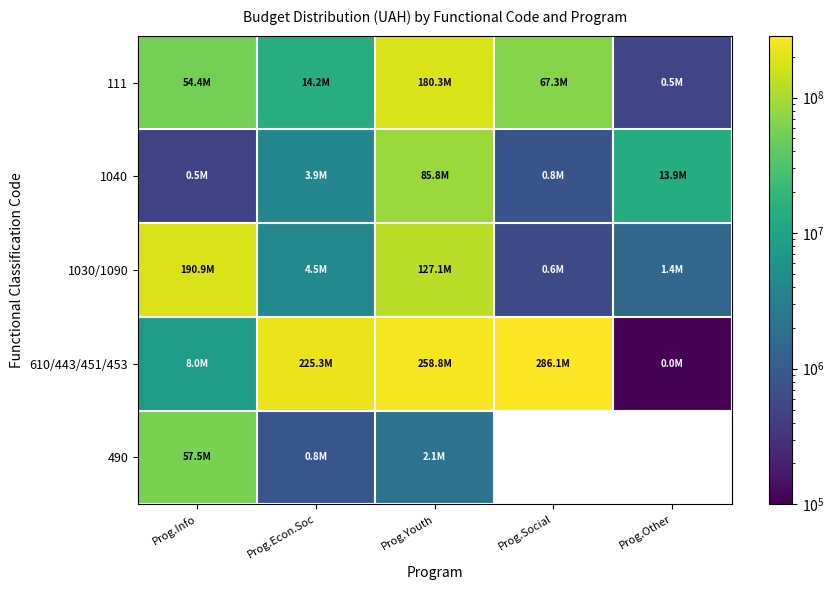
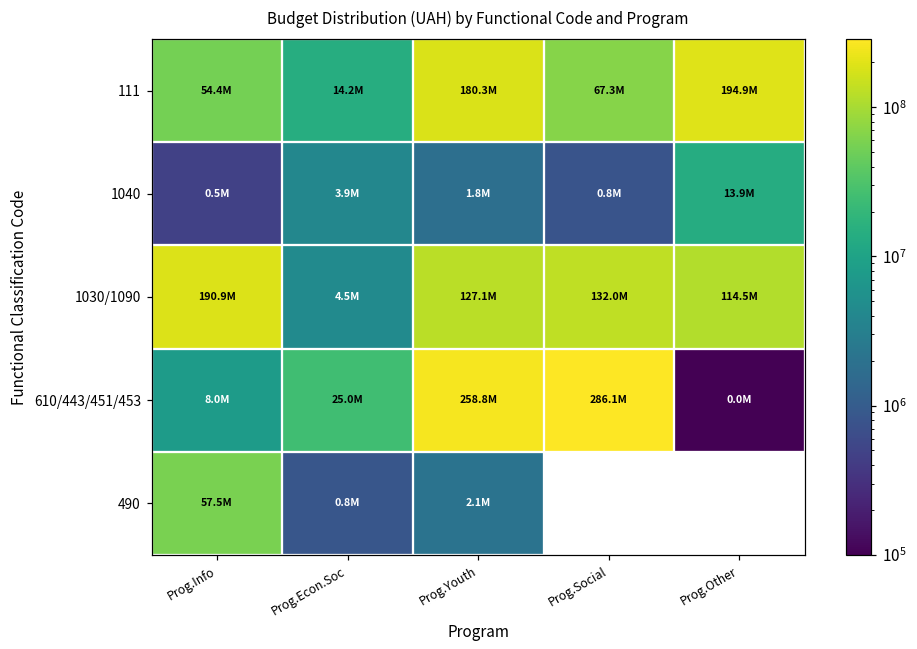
  {
    "111": {
      "Prog.Info": "54.4M",
      "Prog.Econ.Soc": "14.2M",
      "Prog.Youth": "180.3M",
      "Prog.Social": "67.3M",
-     "Prog.Other": "0.5M"
+     "Prog.Other": "194.9M"
    },
    "1040": {
      "Prog.Info": "0.5M",
      "Prog.Econ.Soc": "3.9M",
-     "Prog.Youth": "85.8M",
+     "Prog.Youth": "1.8M",
      "Prog.Social": "0.8M",
      "Prog.Other": "13.9M"
    },
    "1030/1090": {
      "Prog.Info": "190.9M",
      "Prog.Econ.Soc": "4.5M",
      "Prog.Youth": "127.1M",
-     "Prog.Social": "0.6M",
-     "Prog.Other": "1.4M"
+     "Prog.Social": "132.0M",
+     "Prog.Other": "114.5M"
    },
    "610/443/451/453": {
      "Prog.Info": "8.0M",
-     "Prog.Econ.Soc": "225.3M",
+     "Prog.Econ.Soc": "25.0M",
      "Prog.Youth": "258.8M",
      "Prog.Social": "286.1M",
      "Prog.Other": "0.0M"
    },
    "490": {
      "Prog.Info": "57.5M",
      "Prog.Econ.Soc": "0.8M",
      "Prog.Youth": "2.1M"
    }
  }
